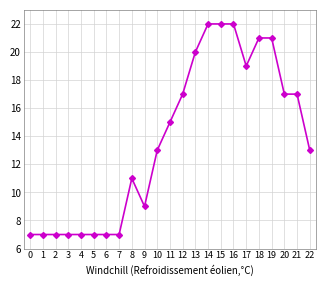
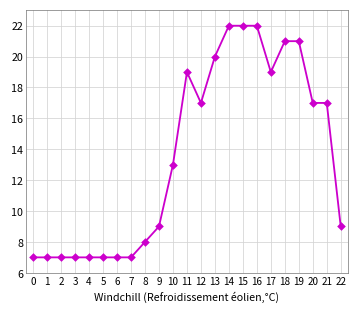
  {
    "0": 7,
    "1": 7,
    "2": 7,
    "3": 7,
    "4": 7,
    "5": 7,
    "6": 7,
    "7": 7,
-   "8": 11,
+   "8": 8,
    "9": 9,
    "10": 13,
-   "11": 15,
+   "11": 19,
    "12": 17,
    "13": 20,
    "14": 22,
    "15": 22,
    "16": 22,
    "17": 19,
    "18": 21,
    "19": 21,
    "20": 17,
    "21": 17,
-   "22": 13
+   "22": 9
  }
